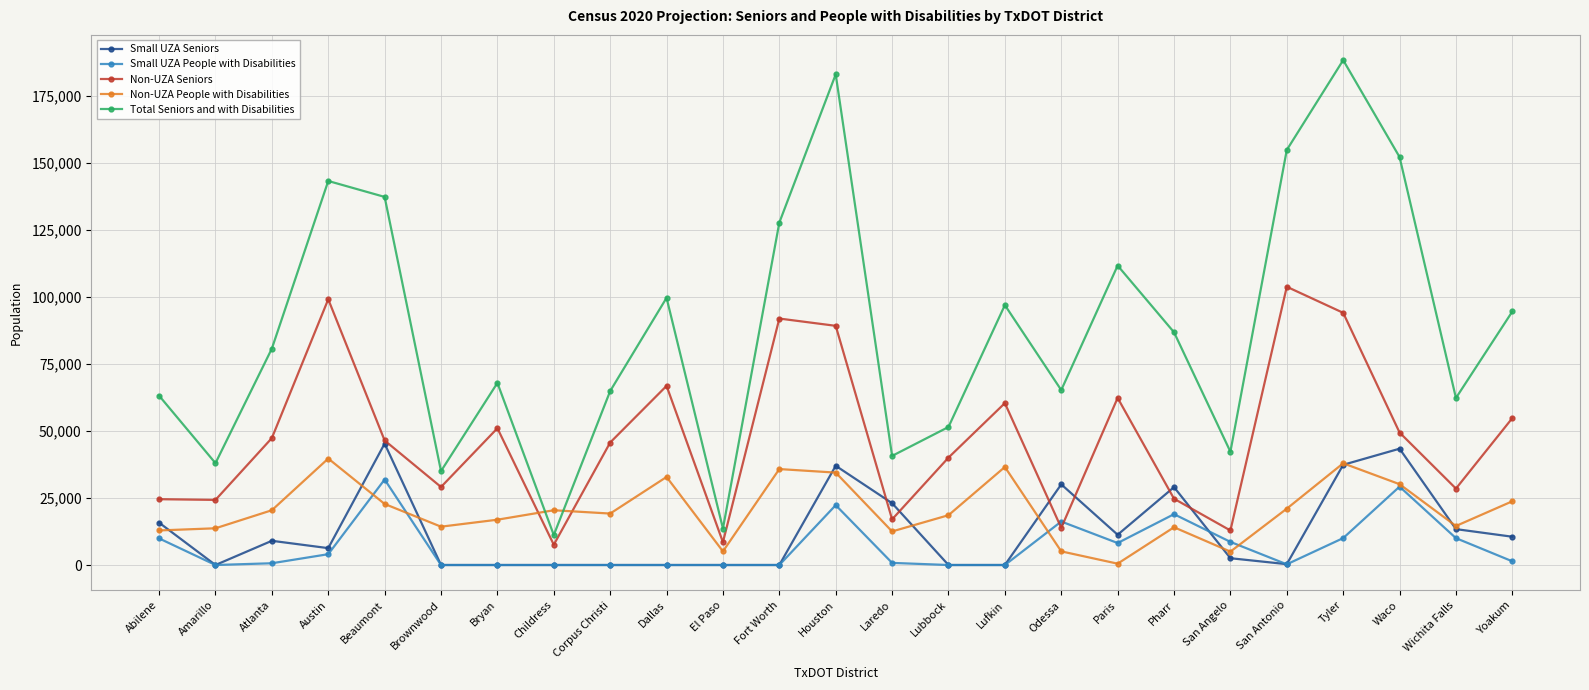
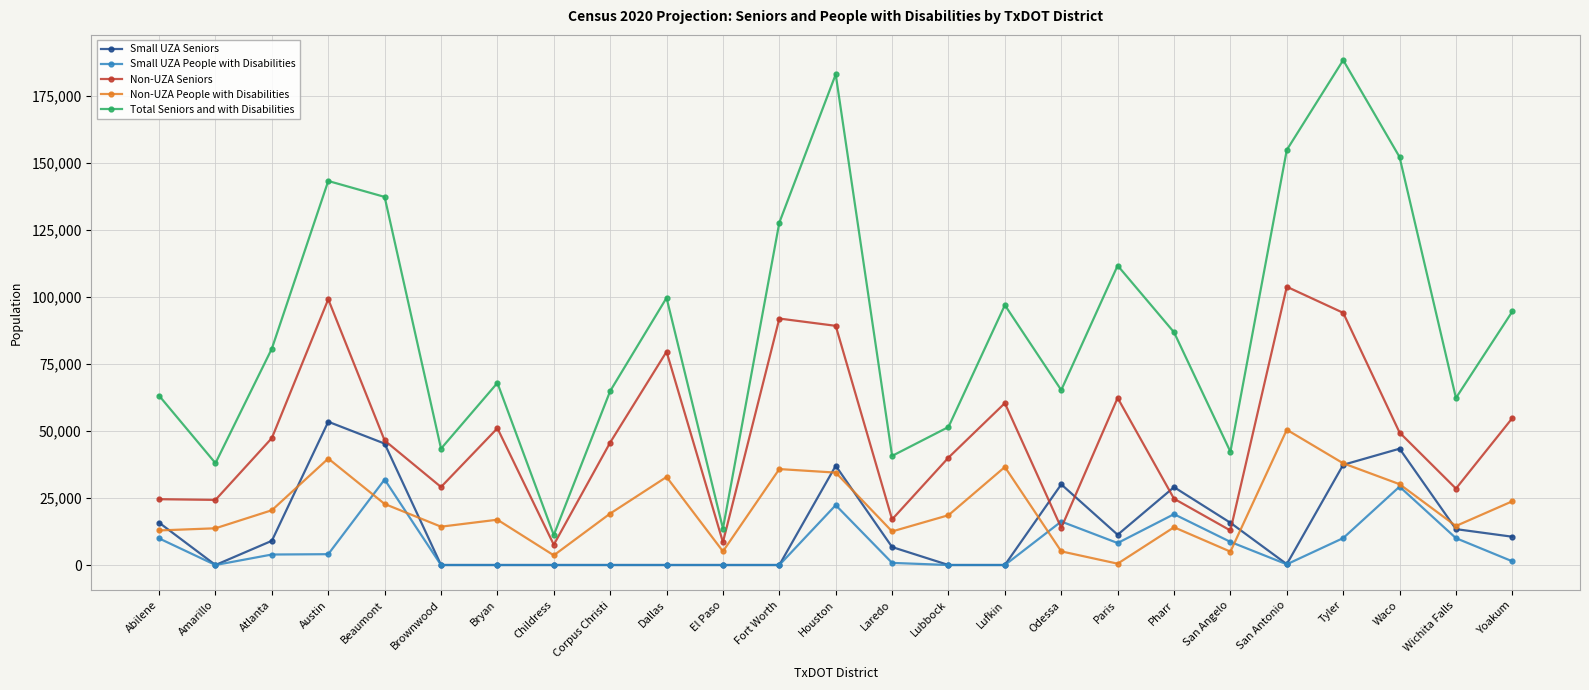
  {
    "Small UZA Seniors": {
      "Abilene": "16,000",
      "Atlanta": "9,000",
-     "Austin": "6,000",
+     "Austin": "53,000",
      "Beaumont": "45,000",
      "Houston": "37,000",
-     "Laredo": "23,000",
+     "Laredo": "7,000",
      "Odessa": "30,000",
      "Paris": "11,000",
      "Pharr": "29,000",
-     "San Angelo": "3,000",
+     "San Angelo": "16,000",
      "Waco": "43,000",
      "Wichita Falls": "13,000",
      "Yoakum": "11,000"
    },
    "Small UZA People with Disabilities": {
      "Abilene": "10,000",
-     "Atlanta": "1,000",
+     "Atlanta": "4,000",
      "Austin": "4,000",
      "Beaumont": "32,000",
      "Houston": "22,000",
      "Laredo": "1,000",
      "Odessa": "16,000",
      "Paris": "8,000",
      "Pharr": "19,000",
      "San Angelo": "9,000",
      "Tyler": "10,000",
      "Wichita Falls": "10,000",
      "Yoakum": "1,000"
    },
    "Non-UZA Seniors": {
      "Abilene": "25,000",
      "Amarillo": "24,000",
      "Atlanta": "47,000",
      "Austin": "99,000",
      "Beaumont": "46,000",
      "Brownwood": "29,000",
      "Bryan": "51,000",
      "Childress": "8,000",
      "Corpus Christi": "46,000",
-     "Dallas": "67,000",
+     "Dallas": "80,000",
      "El Paso": "9,000",
      "Fort Worth": "92,000",
      "Houston": "89,000",
      "Laredo": "17,000",
      "Lubbock": "40,000",
      "Lufkin": "60,000",
      "Odessa": "14,000",
      "Paris": "62,000",
      "Pharr": "25,000",
      "San Angelo": "13,000",
      "San Antonio": "104,000",
      "Tyler": "94,000",
      "Waco": "49,000",
      "Wichita Falls": "28,000",
      "Yoakum": "55,000"
    },
    "Non-UZA People with Disabilities": {
      "Abilene": "13,000",
      "Amarillo": "14,000",
      "Atlanta": "20,000",
      "Austin": "40,000",
      "Beaumont": "23,000",
      "Brownwood": "14,000",
      "Bryan": "17,000",
-     "Childress": "20,000",
+     "Childress": "4,000",
      "Corpus Christi": "19,000",
      "Dallas": "33,000",
      "El Paso": "5,000",
      "Fort Worth": "36,000",
      "Houston": "34,000",
      "Laredo": "13,000",
      "Lubbock": "19,000",
      "Lufkin": "37,000",
      "Odessa": "5,000",
      "Paris": "1,000",
      "Pharr": "14,000",
      "San Angelo": "5,000",
-     "San Antonio": "21,000",
+     "San Antonio": "50,000",
      "Wichita Falls": "15,000",
      "Yoakum": "24,000"
    },
    "Total Seniors and with Disabilities": {
      "Abilene": "63,000",
      "Amarillo": "38,000",
      "Atlanta": "81,000",
      "Austin": "143,000",
      "Beaumont": "137,000",
-     "Brownwood": "35,000",
+     "Brownwood": "43,000",
      "Bryan": "68,000",
      "Childress": "11,000",
      "Corpus Christi": "65,000",
      "Dallas": "100,000",
      "El Paso": "14,000",
      "Fort Worth": "128,000",
      "Houston": "183,000",
      "Laredo": "41,000",
      "Lubbock": "51,000",
      "Lufkin": "97,000",
      "Odessa": "65,000",
      "Paris": "112,000",
      "Pharr": "87,000",
      "San Angelo": "42,000",
      "San Antonio": "155,000",
      "Tyler": "188,000",
      "Waco": "152,000",
      "Wichita Falls": "62,000",
      "Yoakum": "95,000"
    }
  }
